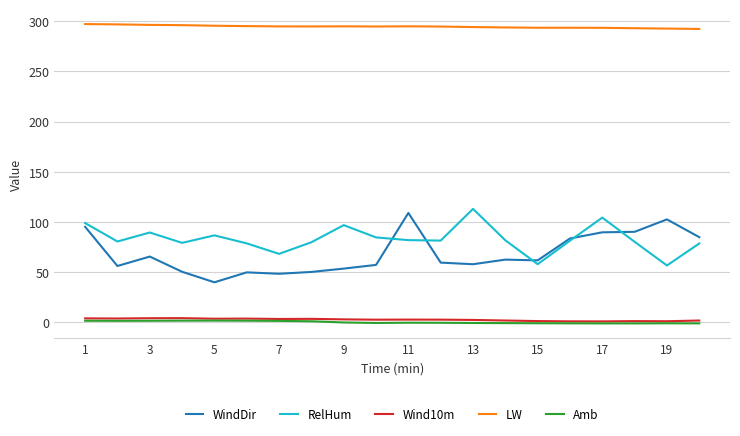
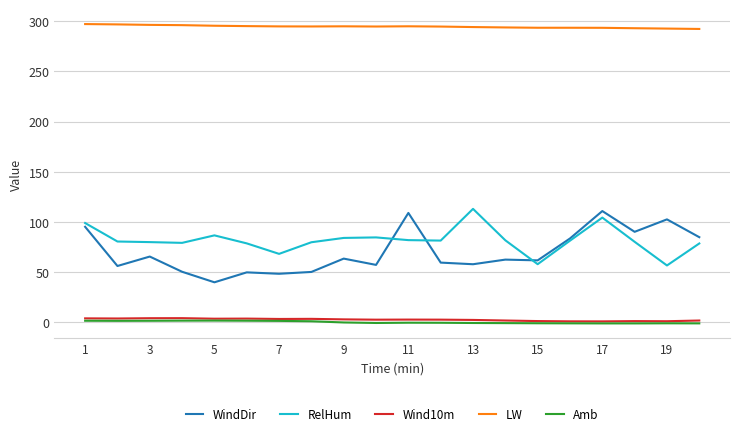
  {
    "WindDir": {
      "1": 95,
      "3": 65,
      "5": 40,
      "7": 48,
-     "9": 53,
+     "9": 63,
      "11": 109,
      "13": 58,
      "15": 62,
-     "17": 90,
+     "17": 111,
      "19": 102
    },
    "RelHum": {
      "1": 99,
-     "3": 89,
+     "3": 80,
      "5": 86,
      "7": 68,
-     "9": 97,
+     "9": 84,
      "11": 82,
      "13": 113,
      "15": 58,
      "17": 104,
      "19": 56
    },
    "Wind10m": {
      "3": 4,
      "9": 3,
      "11": 2,
      "13": 2
    },
    "LW": {
      "1": 297,
      "3": 296,
      "5": 296,
      "7": 295,
      "9": 295,
      "11": 295,
      "13": 294,
      "15": 293,
      "17": 293,
      "19": 293
    },
    "Amb": {
      "3": 1,
      "9": 0,
      "11": -1,
      "13": -1
    }
  }
